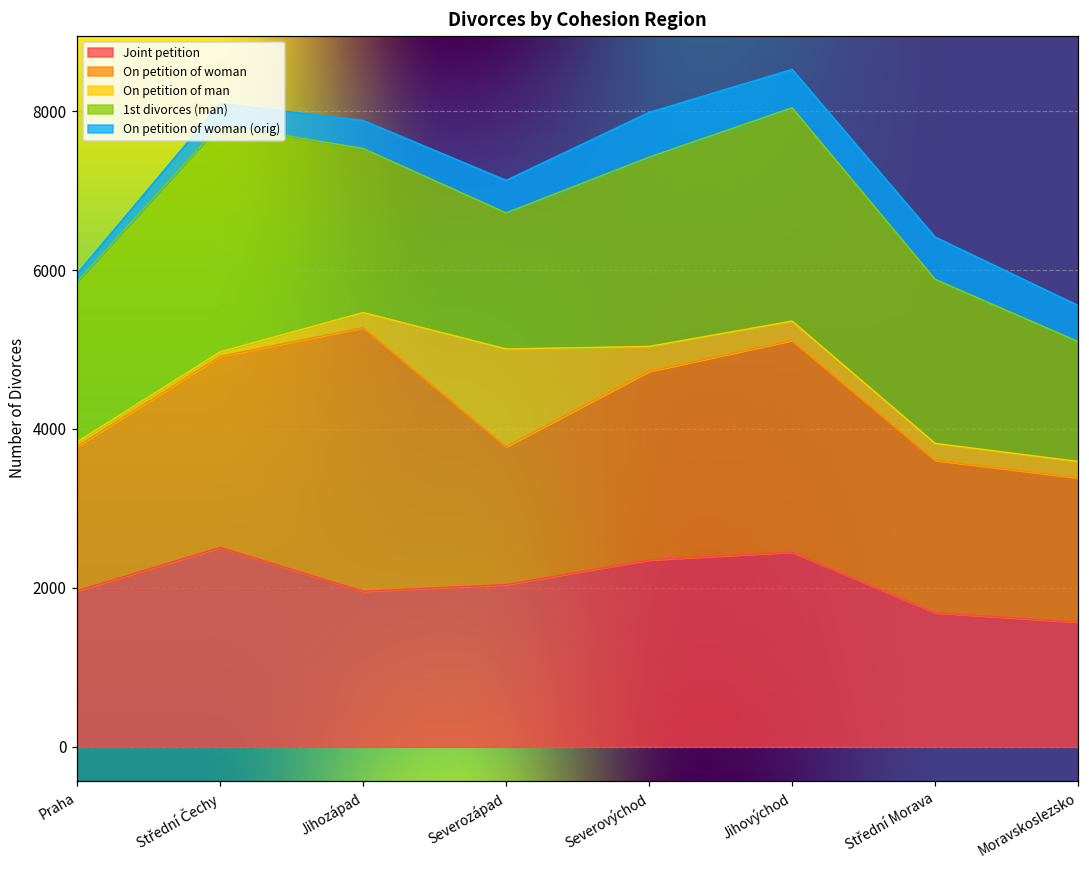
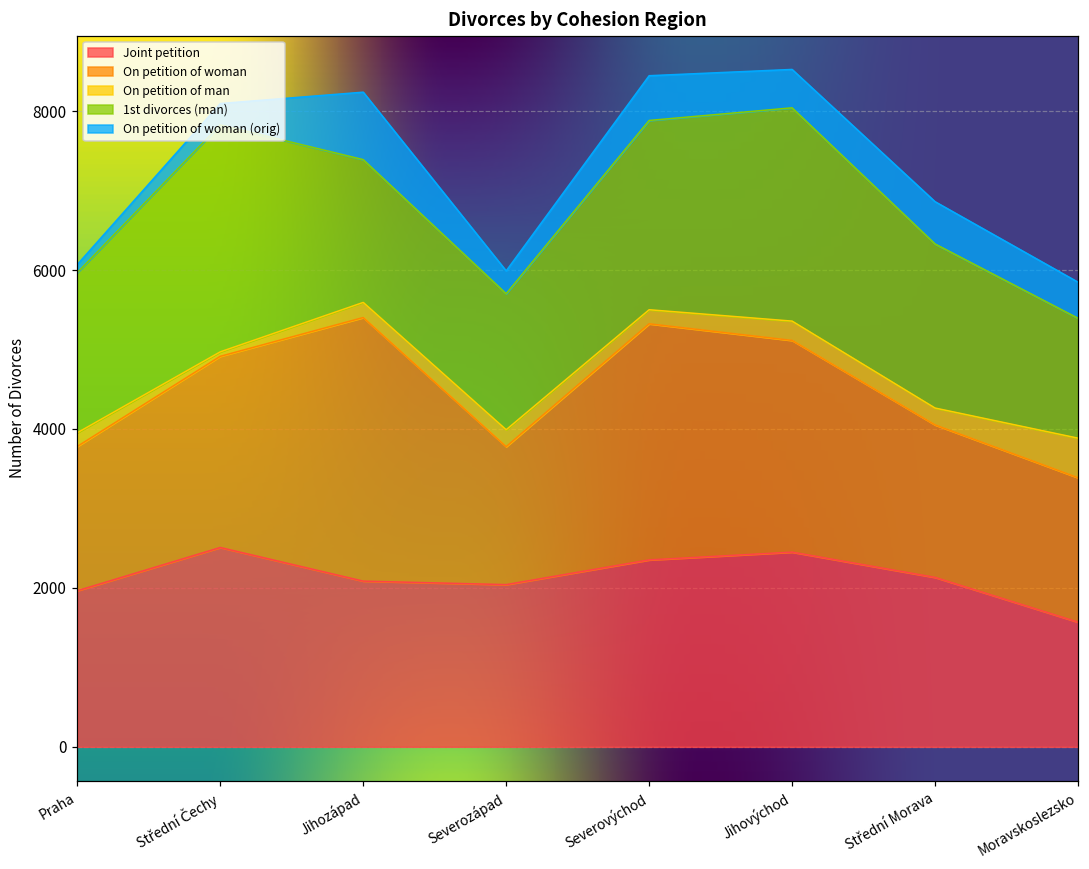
  {
    "Joint petition": {
      "Praha": 2000,
      "Střední Čechy": 2500,
-     "Jihozápad": 2000,
+     "Jihozápad": 2100,
      "Severozápad": 2000,
      "Severovýchod": 2400,
      "Jihovýchod": 2500,
-     "Střední Morava": 1700,
+     "Střední Morava": 2100,
      "Moravskoslezsko": 1600
    },
    "On petition of woman": {
      "Praha": 1800,
      "Střední Čechy": 2400,
      "Jihozápad": 3300,
      "Severozápad": 1700,
-     "Severovýchod": 2400,
+     "Severovýchod": 3000,
      "Jihovýchod": 2700,
      "Střední Morava": 1900,
      "Moravskoslezsko": 1800
    },
    "On petition of man": {
-     "Praha": 100,
+     "Praha": 200,
      "Střední Čechy": 100,
      "Jihozápad": 200,
-     "Severozápad": 1200,
-     "Severovýchod": 300,
+     "Severozápad": 200,
+     "Severovýchod": 200,
      "Jihovýchod": 200,
      "Střední Morava": 200,
-     "Moravskoslezsko": 200
+     "Moravskoslezsko": 500
    },
    "1st divorces (man)": {
      "Praha": 2000,
-     "Jihozápad": 2100,
+     "Jihozápad": 1800,
      "Severozápad": 1700,
      "Severovýchod": 2400,
      "Jihovýchod": 2700,
      "Střední Morava": 2100,
      "Moravskoslezsko": 1500
    },
    "On petition of woman (orig)": {
      "Praha": 100,
-     "Jihozápad": 400,
-     "Severozápad": 400,
+     "Jihozápad": 800,
+     "Severozápad": 300,
      "Severovýchod": 600,
      "Jihovýchod": 500,
      "Střední Morava": 500,
      "Moravskoslezsko": 500
    }
  }
